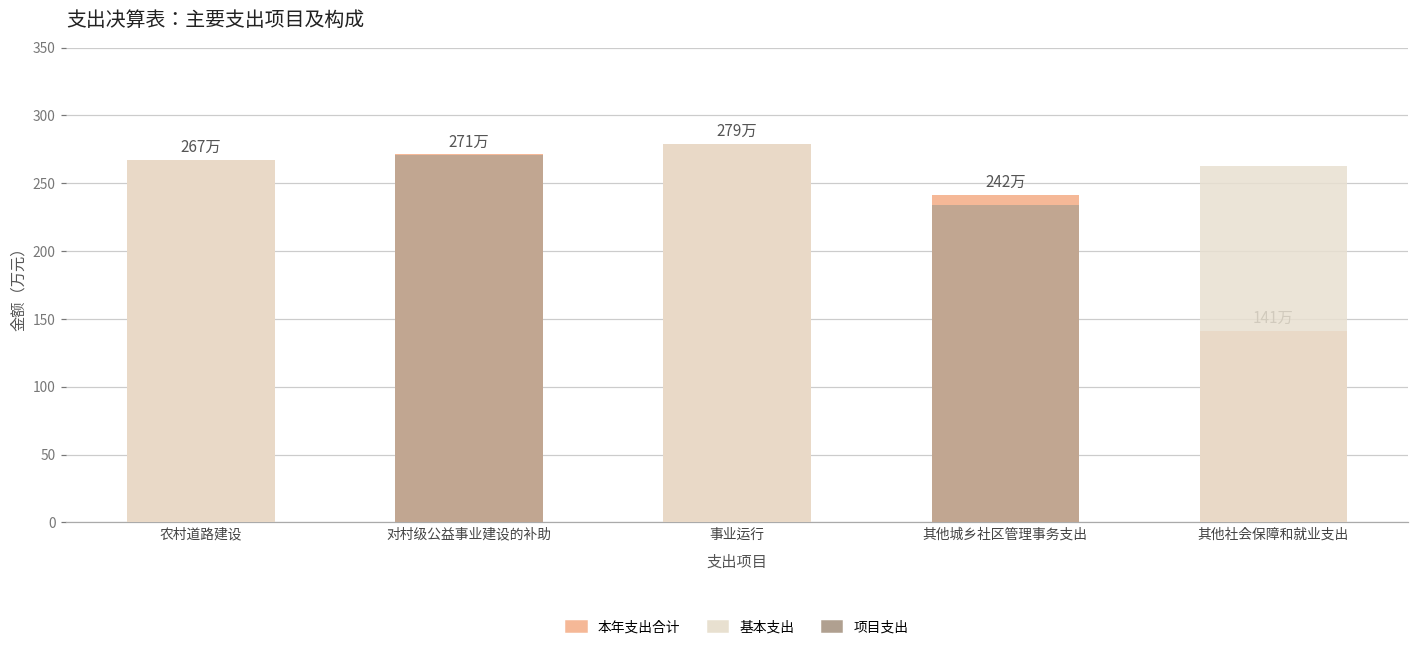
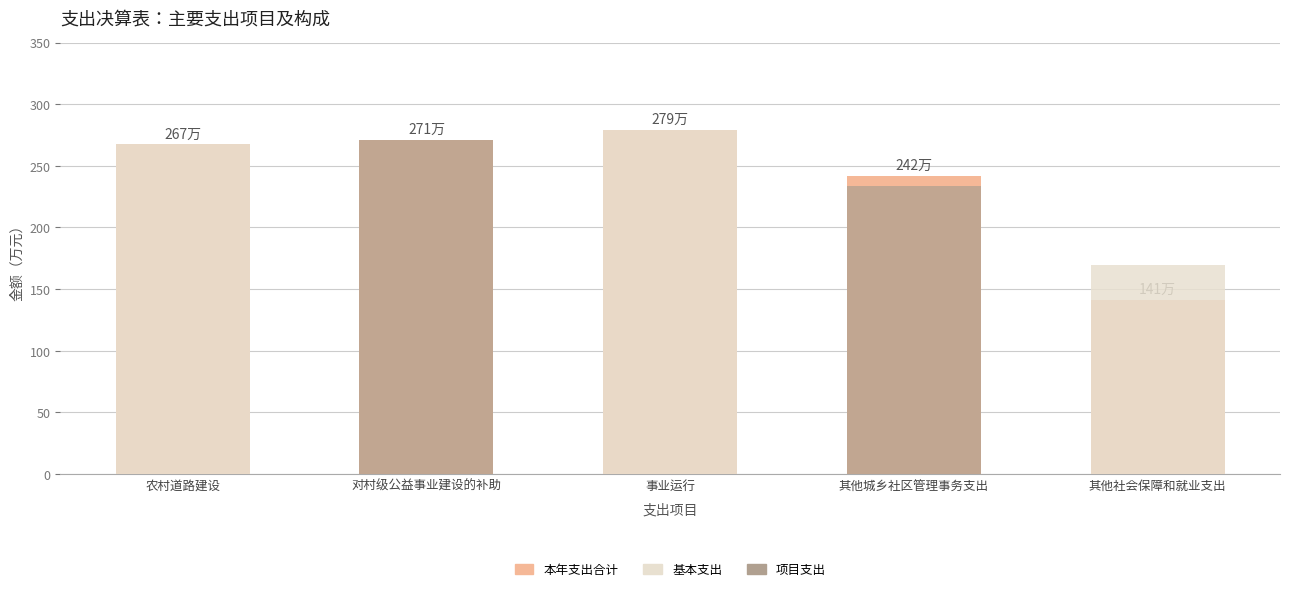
  {
    "本年支出合计": {
      "农村道路建设": "267万",
      "对村级公益事业建设的补助": "271万",
      "事业运行": "279万",
      "其他城乡社区管理事务支出": "242万"
    },
    "基本支出": {
      "对村级公益事业建设的补助": "0",
      "其他城乡社区管理事务支出": "0",
-     "其他社会保障和就业支出": "263"
+     "其他社会保障和就业支出": "170"
    },
    "项目支出": {
      "对村级公益事业建设的补助": "271万"
    }
  }
